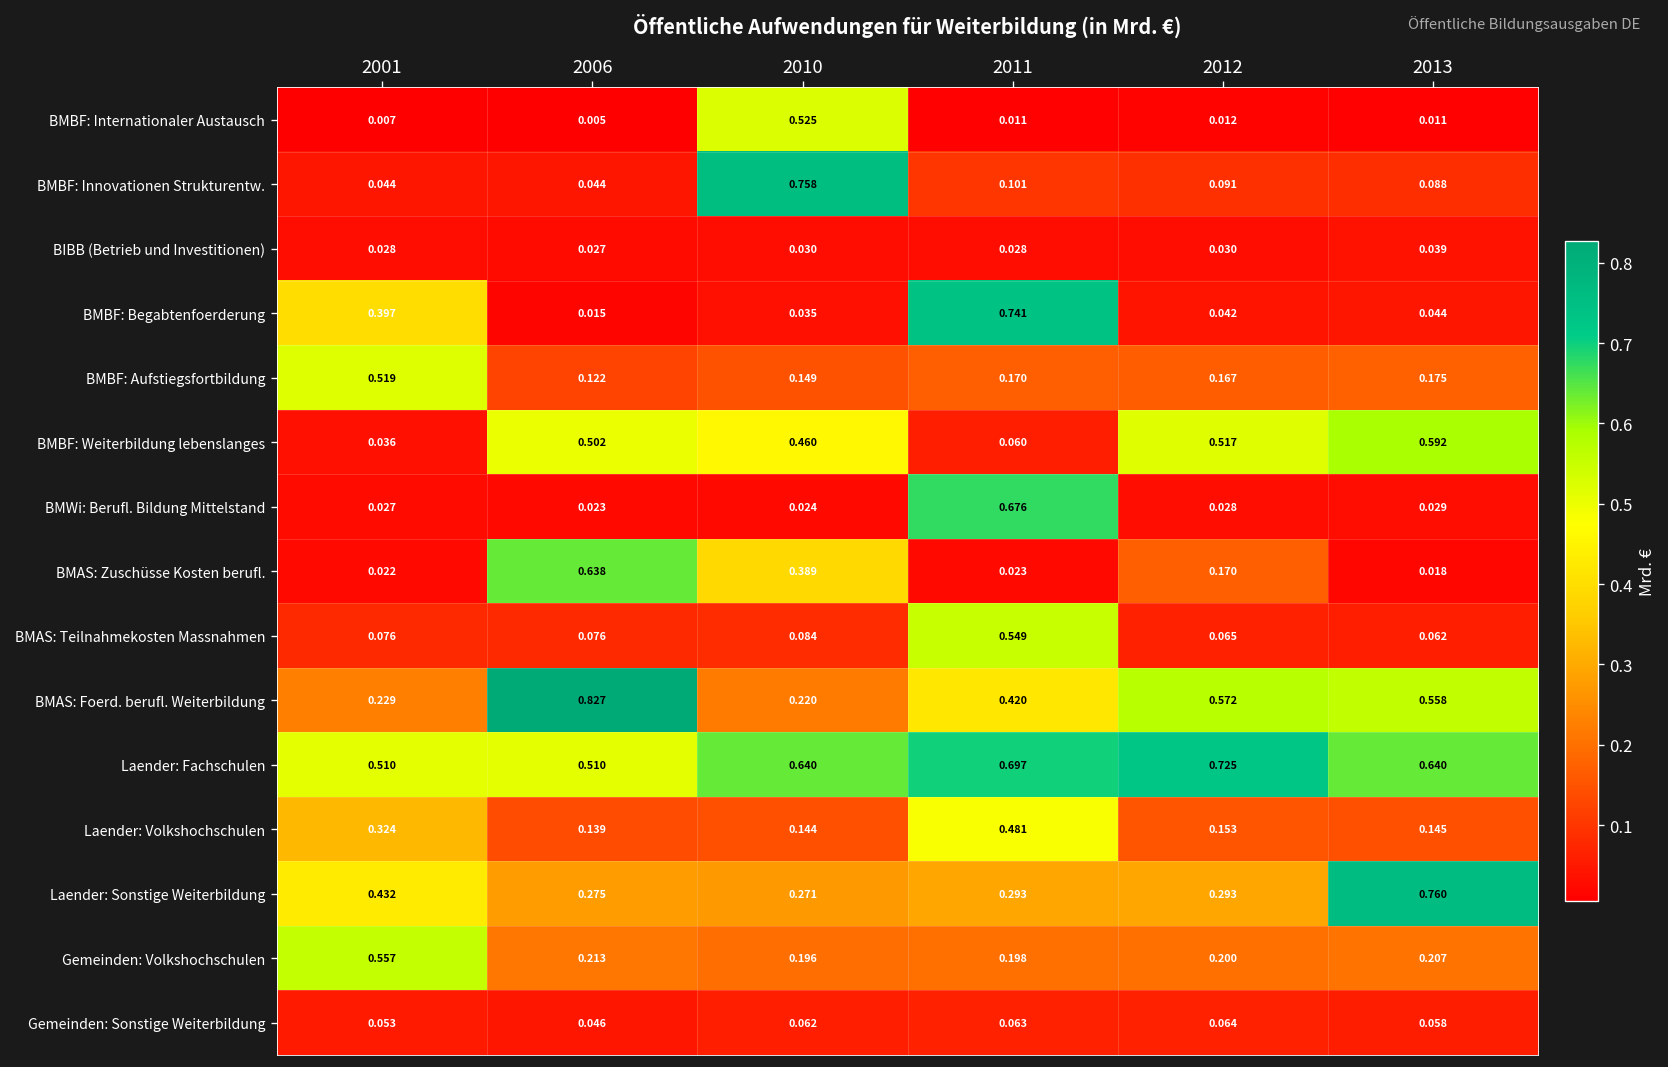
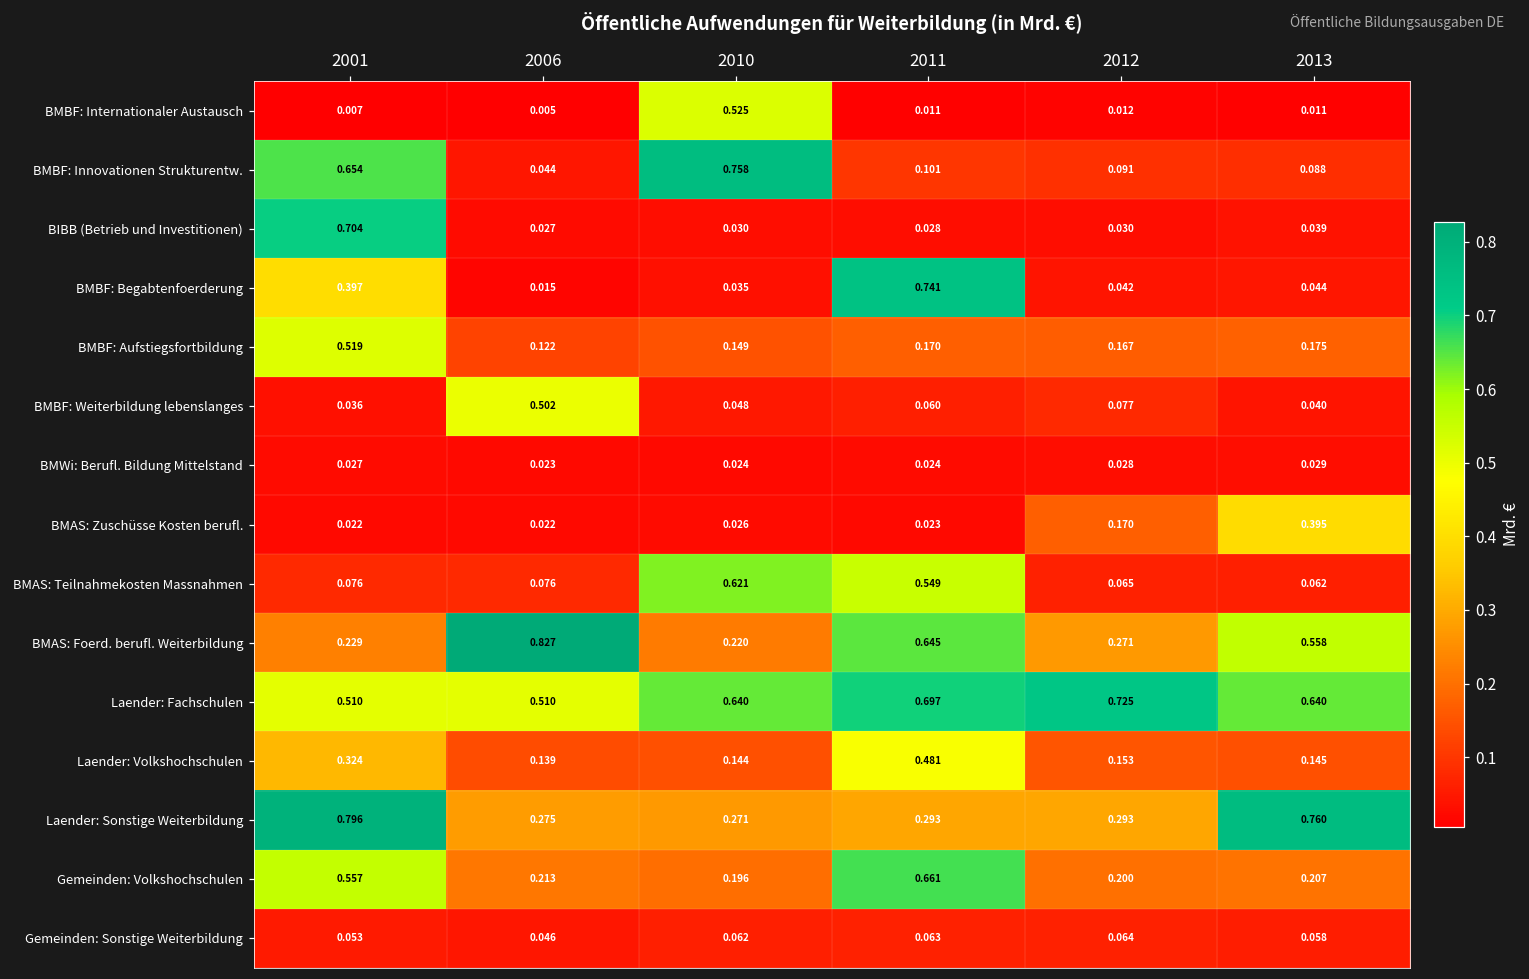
  {
    "BMBF: Internationaler Austausch": {
      "2001": 0.007,
      "2006": 0.005,
      "2010": 0.525,
      "2011": 0.011,
      "2012": 0.012,
      "2013": 0.011
    },
    "BMBF: Innovationen Strukturentw.": {
-     "2001": 0.044,
+     "2001": 0.654,
      "2006": 0.044,
      "2010": 0.758,
      "2011": 0.101,
      "2012": 0.091,
      "2013": 0.088
    },
    "BIBB (Betrieb und Investitionen)": {
-     "2001": 0.028,
+     "2001": 0.704,
      "2006": 0.027,
      "2010": 0.030,
      "2011": 0.028,
      "2012": 0.030,
      "2013": 0.039
    },
    "BMBF: Begabtenfoerderung": {
      "2001": 0.397,
      "2006": 0.015,
      "2010": 0.035,
      "2011": 0.741,
      "2012": 0.042,
      "2013": 0.044
    },
    "BMBF: Aufstiegsfortbildung": {
      "2001": 0.519,
      "2006": 0.122,
      "2010": 0.149,
      "2011": 0.170,
      "2012": 0.167,
      "2013": 0.175
    },
    "BMBF: Weiterbildung lebenslanges": {
      "2001": 0.036,
      "2006": 0.502,
-     "2010": 0.460,
+     "2010": 0.048,
      "2011": 0.060,
-     "2012": 0.517,
-     "2013": 0.592
+     "2012": 0.077,
+     "2013": 0.040
    },
    "BMWi: Berufl. Bildung Mittelstand": {
      "2001": 0.027,
      "2006": 0.023,
      "2010": 0.024,
-     "2011": 0.676,
+     "2011": 0.024,
      "2012": 0.028,
      "2013": 0.029
    },
    "BMAS: Zuschüsse Kosten berufl.": {
      "2001": 0.022,
-     "2006": 0.638,
-     "2010": 0.389,
+     "2006": 0.022,
+     "2010": 0.026,
      "2011": 0.023,
      "2012": 0.170,
-     "2013": 0.018
+     "2013": 0.395
    },
    "BMAS: Teilnahmekosten Massnahmen": {
      "2001": 0.076,
      "2006": 0.076,
-     "2010": 0.084,
+     "2010": 0.621,
      "2011": 0.549,
      "2012": 0.065,
      "2013": 0.062
    },
    "BMAS: Foerd. berufl. Weiterbildung": {
      "2001": 0.229,
      "2006": 0.827,
      "2010": 0.220,
-     "2011": 0.420,
-     "2012": 0.572,
+     "2011": 0.645,
+     "2012": 0.271,
      "2013": 0.558
    },
    "Laender: Fachschulen": {
      "2001": 0.510,
      "2006": 0.510,
      "2010": 0.640,
      "2011": 0.697,
      "2012": 0.725,
      "2013": 0.640
    },
    "Laender: Volkshochschulen": {
      "2001": 0.324,
      "2006": 0.139,
      "2010": 0.144,
      "2011": 0.481,
      "2012": 0.153,
      "2013": 0.145
    },
    "Laender: Sonstige Weiterbildung": {
-     "2001": 0.432,
+     "2001": 0.796,
      "2006": 0.275,
      "2010": 0.271,
      "2011": 0.293,
      "2012": 0.293,
      "2013": 0.760
    },
    "Gemeinden: Volkshochschulen": {
      "2001": 0.557,
      "2006": 0.213,
      "2010": 0.196,
-     "2011": 0.198,
+     "2011": 0.661,
      "2012": 0.200,
      "2013": 0.207
    },
    "Gemeinden: Sonstige Weiterbildung": {
      "2001": 0.053,
      "2006": 0.046,
      "2010": 0.062,
      "2011": 0.063,
      "2012": 0.064,
      "2013": 0.058
    }
  }
